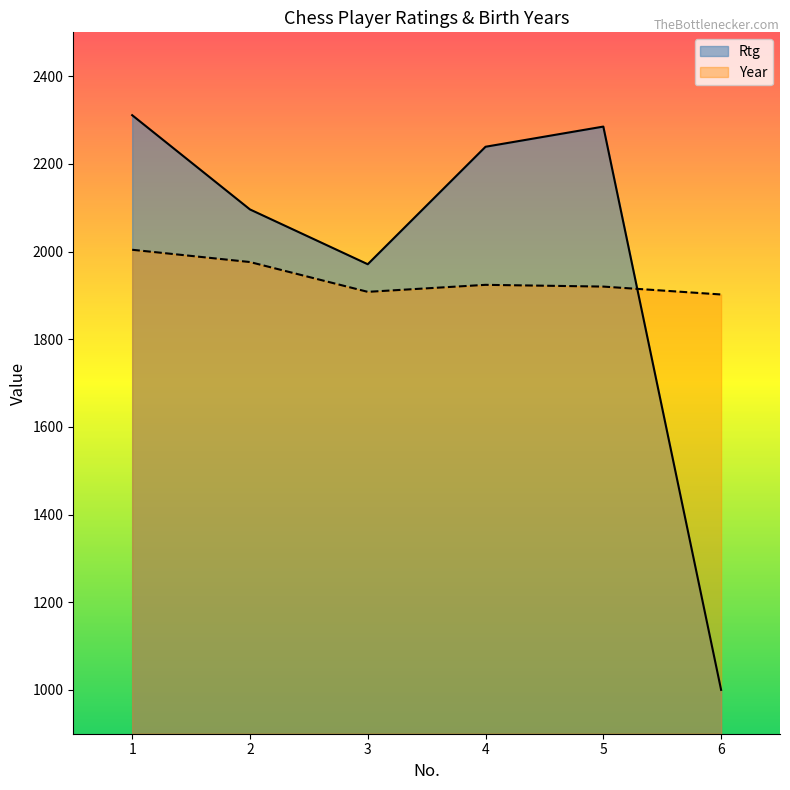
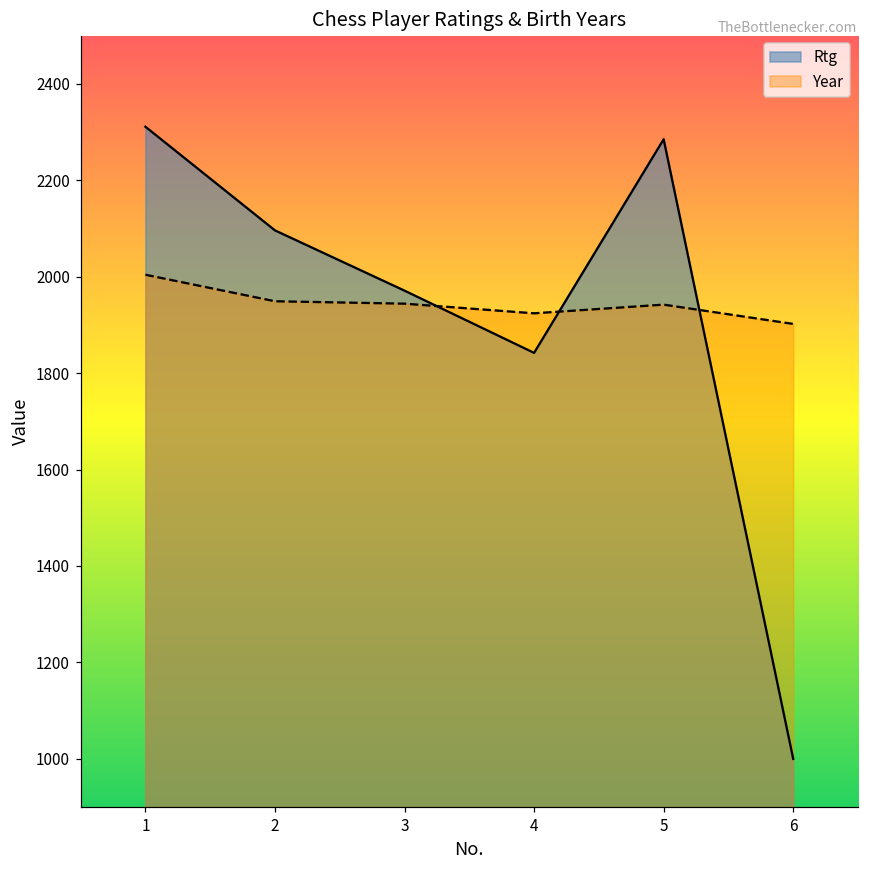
  {
    "Rtg": {
      "1": 2310,
      "2": 2100,
      "3": 1970,
-     "4": 2240,
+     "4": 1840,
      "5": 2290,
      "6": 1000
    },
    "Year": {
      "1": 2000,
-     "2": 1980,
-     "3": 1910,
+     "2": 1950,
+     "3": 1940,
      "4": 1920,
-     "5": 1920,
+     "5": 1940,
      "6": 1900
    }
  }
